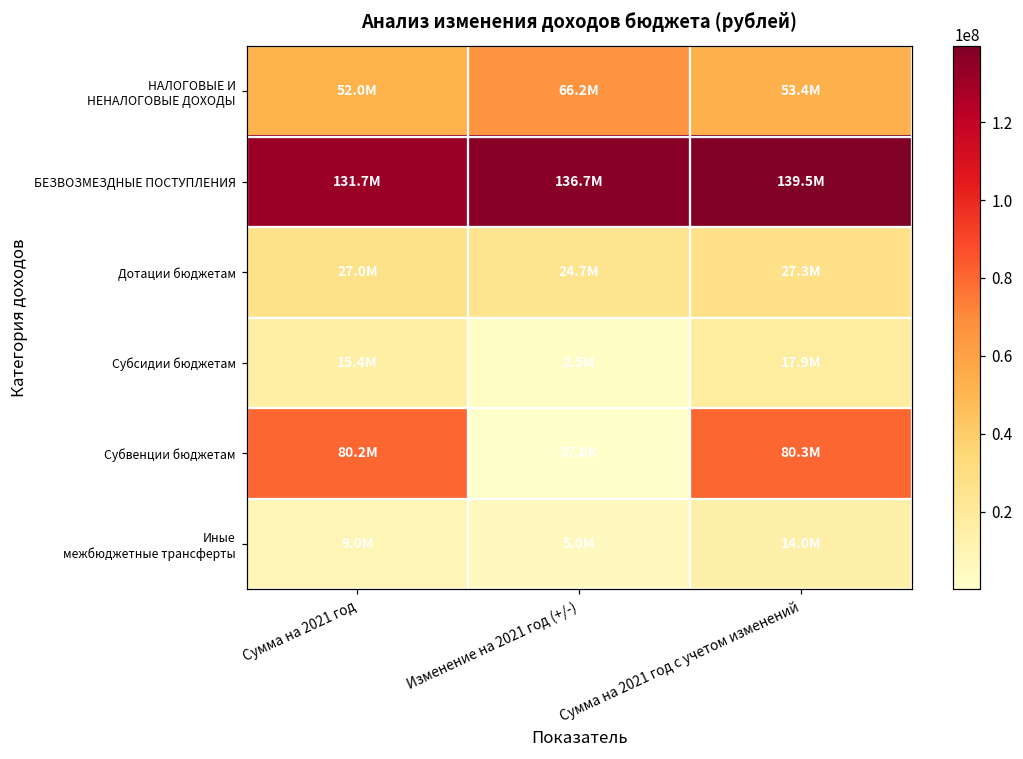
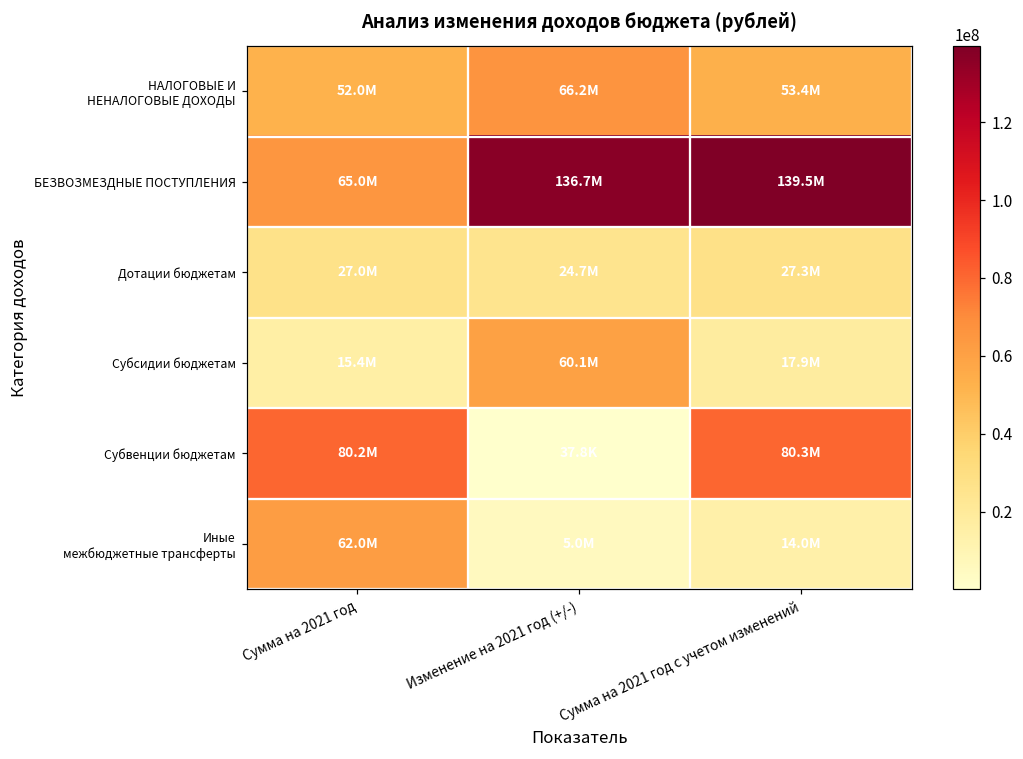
  {
    "НАЛОГОВЫЕ И НЕНАЛОГОВЫЕ ДОХОДЫ": {
      "Сумма на 2021 год": "52.0M",
      "Изменение на 2021 год (+/-)": "66.2M",
      "Сумма на 2021 год с учетом изменений": "53.4M"
    },
    "БЕЗВОЗМЕЗДНЫЕ ПОСТУПЛЕНИЯ": {
-     "Сумма на 2021 год": "131.7M",
+     "Сумма на 2021 год": "65.0M",
      "Изменение на 2021 год (+/-)": "136.7M",
      "Сумма на 2021 год с учетом изменений": "139.5M"
    },
    "Дотации бюджетам": {
      "Сумма на 2021 год": "27.0M",
      "Изменение на 2021 год (+/-)": "24.7M",
      "Сумма на 2021 год с учетом изменений": "27.3M"
    },
    "Субсидии бюджетам": {
      "Сумма на 2021 год": "15.4M",
-     "Изменение на 2021 год (+/-)": "2.5M",
+     "Изменение на 2021 год (+/-)": "60.1M",
      "Сумма на 2021 год с учетом изменений": "17.9M"
    },
    "Субвенции бюджетам": {
      "Сумма на 2021 год": "80.2M",
      "Изменение на 2021 год (+/-)": "37.8K",
      "Сумма на 2021 год с учетом изменений": "80.3M"
    },
    "Иные межбюджетные трансферты": {
-     "Сумма на 2021 год": "9.0M",
+     "Сумма на 2021 год": "62.0M",
      "Изменение на 2021 год (+/-)": "5.0M",
      "Сумма на 2021 год с учетом изменений": "14.0M"
    }
  }
